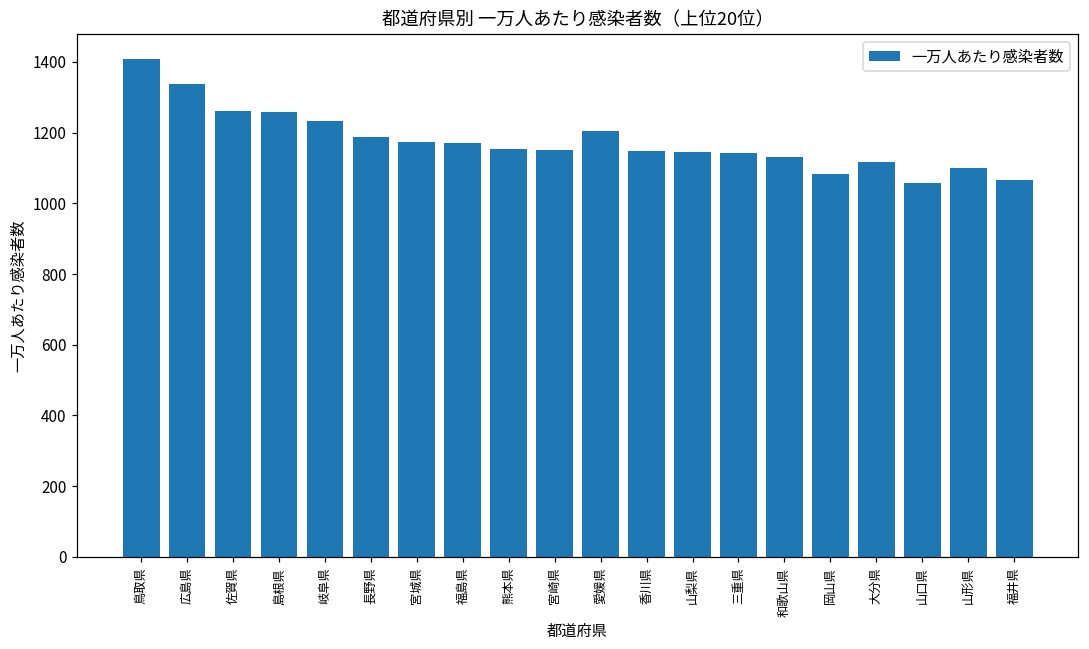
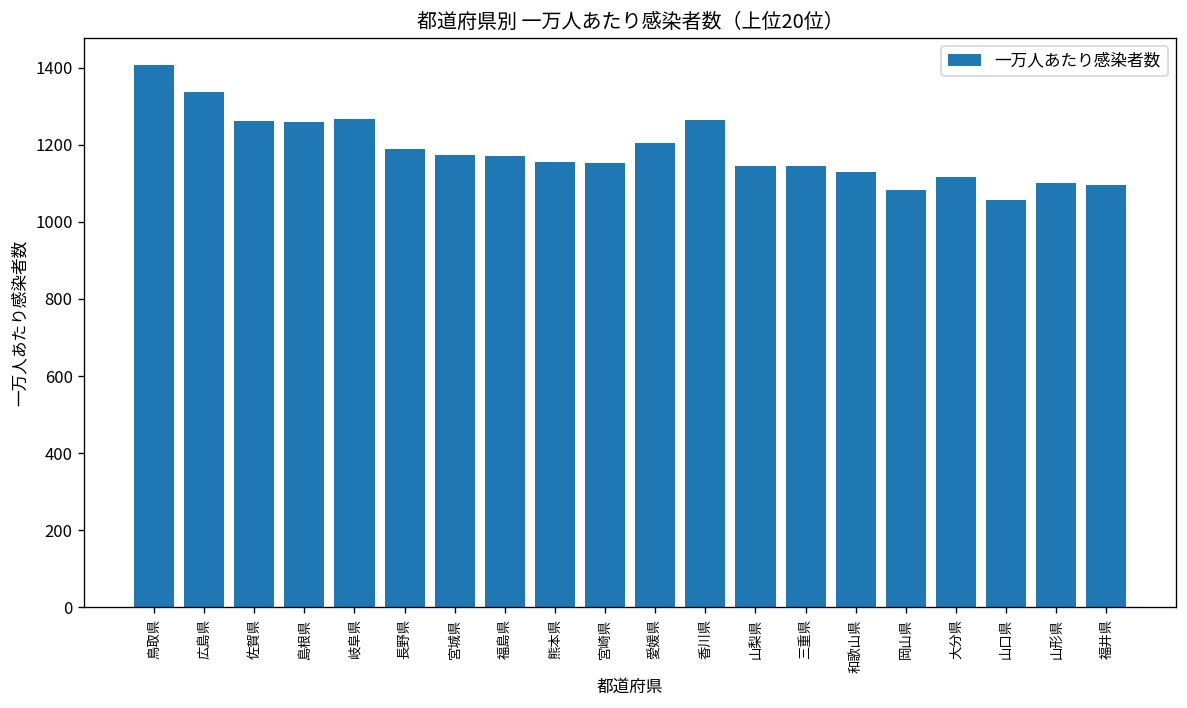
  {
    "鳥取県": 1410,
    "広島県": 1340,
    "佐賀県": 1260,
    "島根県": 1260,
-   "岐阜県": 1230,
+   "岐阜県": 1270,
    "長野県": 1190,
    "宮城県": 1170,
    "福島県": 1170,
    "熊本県": 1150,
    "宮崎県": 1150,
    "愛媛県": 1200,
-   "香川県": 1150,
+   "香川県": 1260,
    "山梨県": 1140,
    "三重県": 1140,
    "和歌山県": 1130,
    "岡山県": 1080,
    "大分県": 1120,
    "山口県": 1060,
    "山形県": 1100,
-   "福井県": 1060
+   "福井県": 1100
  }
